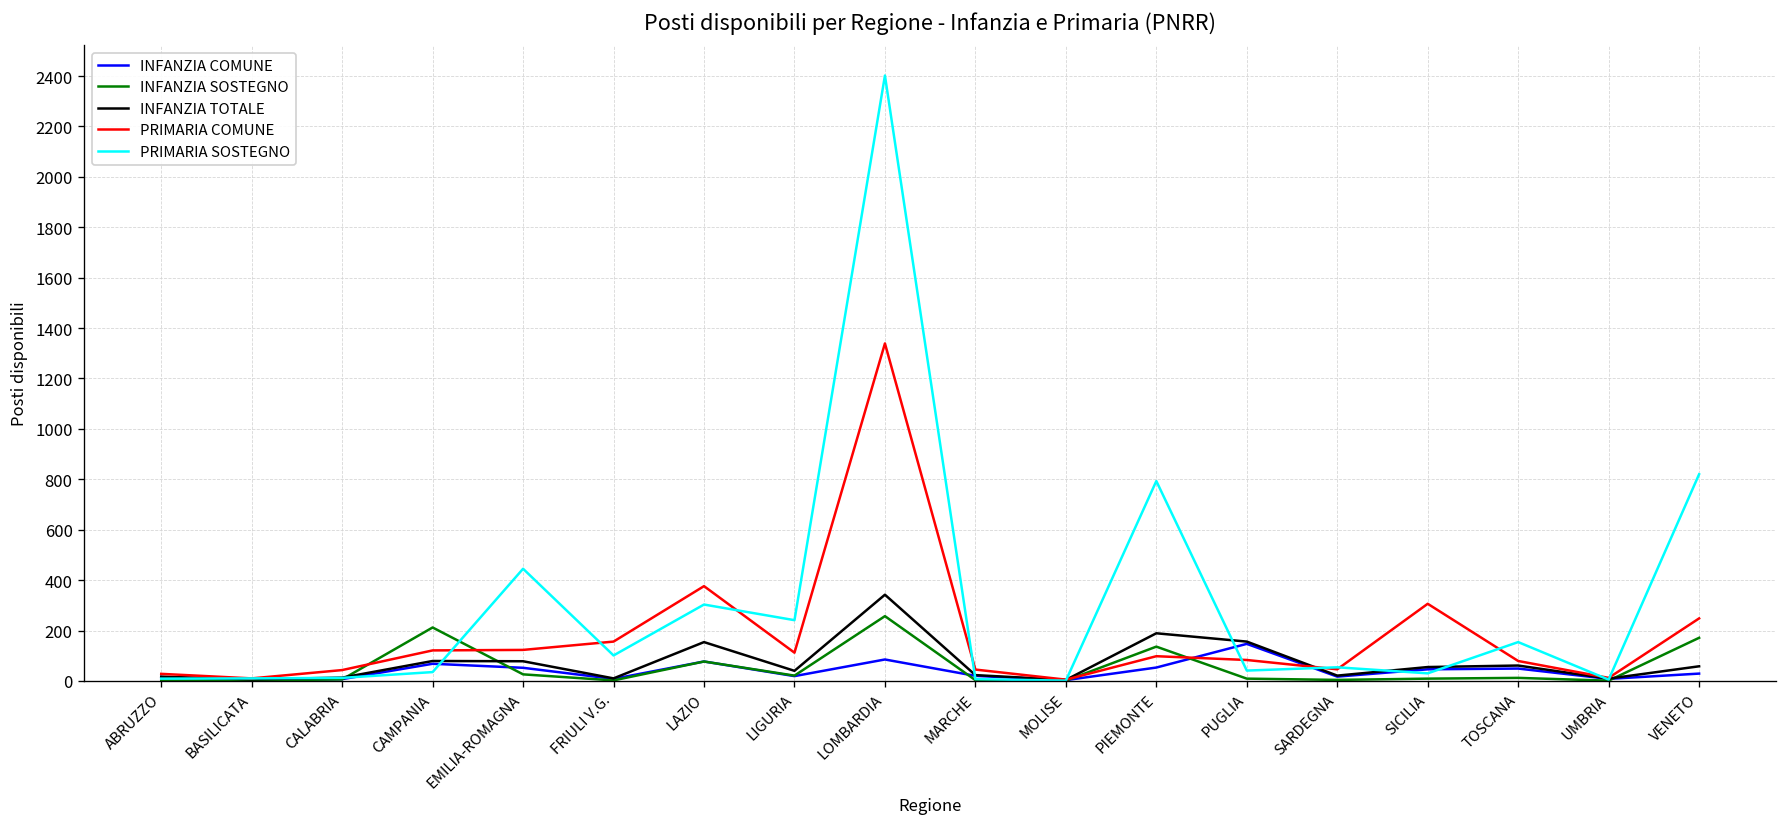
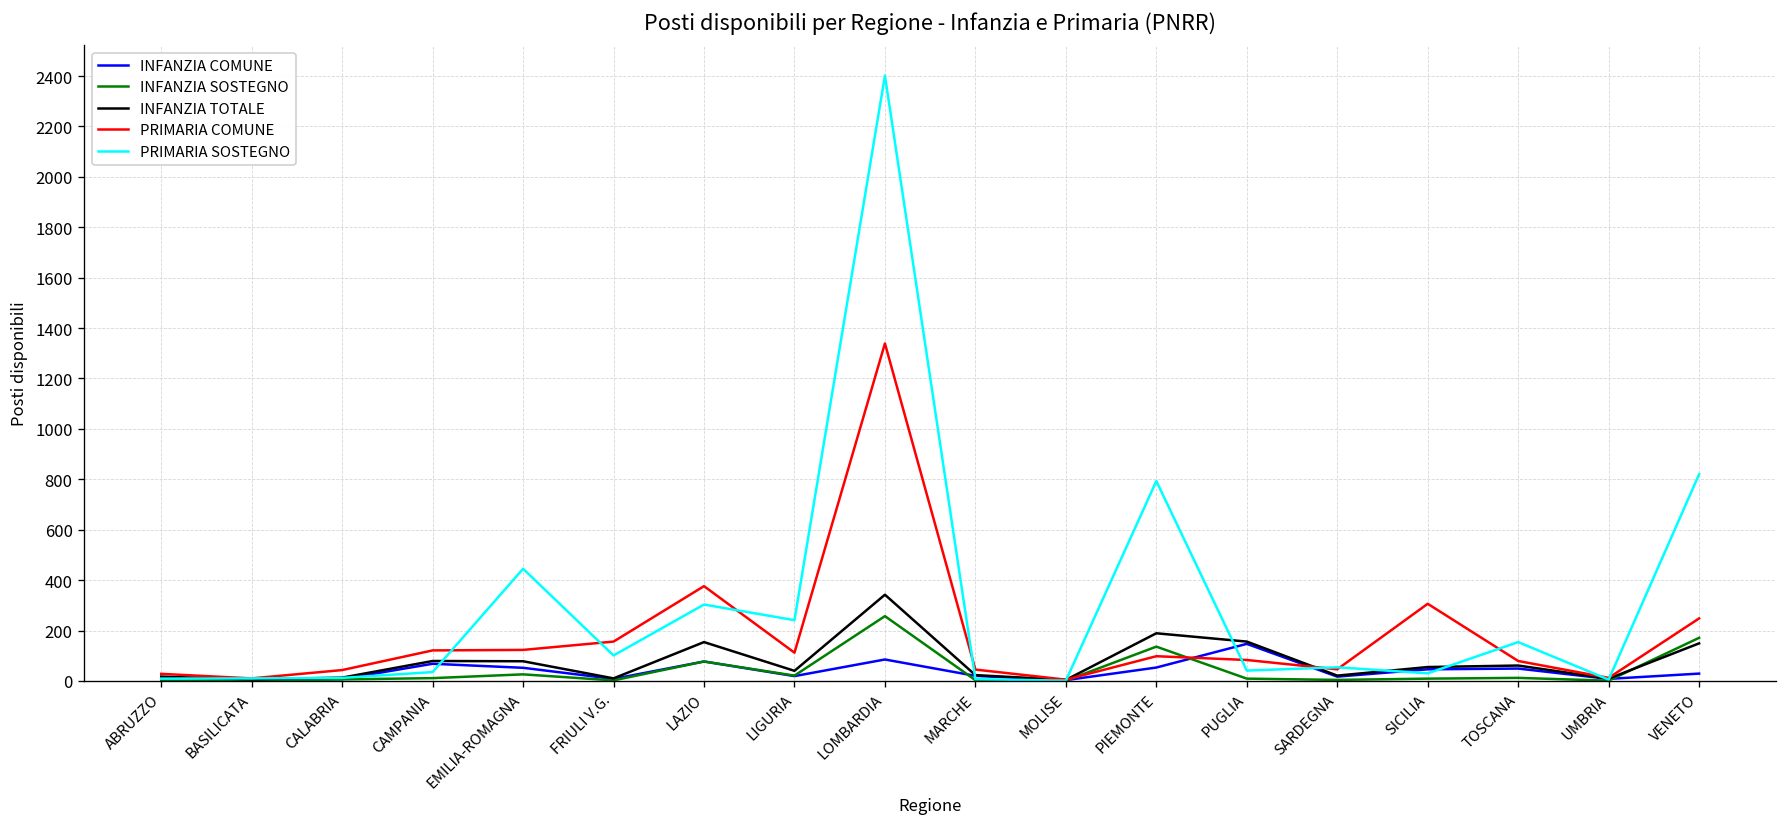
  {
    "INFANZIA COMUNE": {
      "EMILIA-ROMAGNA": 50,
      "LOMBARDIA": 90,
      "PIEMONTE": 50,
      "TOSCANA": 50,
      "VENETO": 30
    },
    "INFANZIA SOSTEGNO": {
-     "CAMPANIA": 210,
+     "CAMPANIA": 10,
      "EMILIA-ROMAGNA": 30,
      "LOMBARDIA": 260,
      "PIEMONTE": 140,
      "PUGLIA": 10,
      "SARDEGNA": 0,
      "SICILIA": 10,
      "TOSCANA": 10,
      "VENETO": 170
    },
    "INFANZIA TOTALE": {
      "EMILIA-ROMAGNA": 80,
      "LAZIO": 150,
      "LIGURIA": 40,
      "LOMBARDIA": 340,
      "PIEMONTE": 190,
      "TOSCANA": 60,
-     "VENETO": 60
+     "VENETO": 150
    },
    "PRIMARIA COMUNE": {
      "CALABRIA": 40,
      "CAMPANIA": 120,
      "EMILIA-ROMAGNA": 120,
      "FRIULI V.G.": 160,
      "LAZIO": 380,
      "LIGURIA": 110,
      "LOMBARDIA": 1340,
      "MARCHE": 50,
      "PIEMONTE": 100,
      "PUGLIA": 80,
      "SICILIA": 310,
      "TOSCANA": 80,
      "VENETO": 250
    },
    "PRIMARIA SOSTEGNO": {
      "CAMPANIA": 40,
      "EMILIA-ROMAGNA": 450,
      "FRIULI V.G.": 100,
      "LAZIO": 300,
      "LIGURIA": 240,
      "LOMBARDIA": 2400,
      "PIEMONTE": 790,
      "PUGLIA": 40,
      "SICILIA": 30,
      "TOSCANA": 150,
      "VENETO": 820
    }
  }
